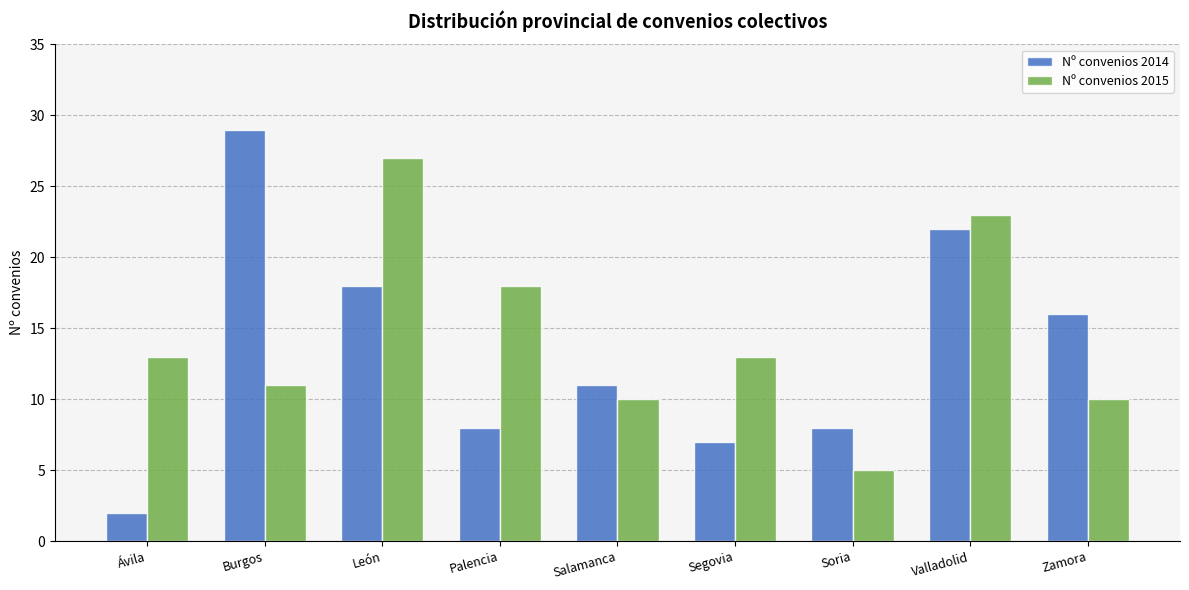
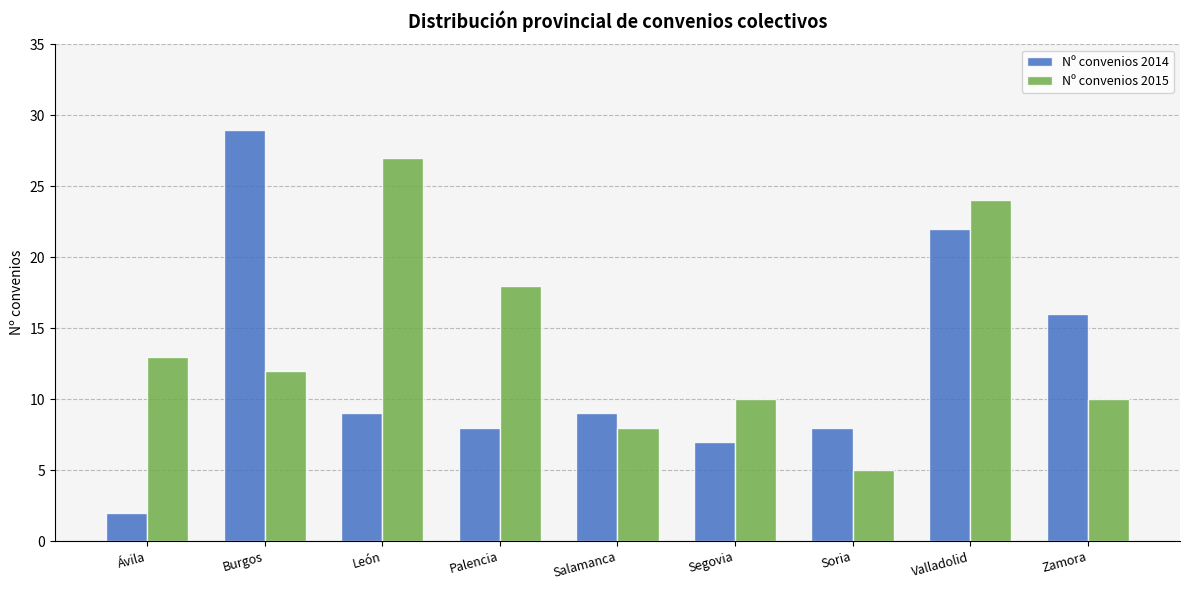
  {
    "Nº convenios 2014": {
      "Ávila": 2,
      "Burgos": 29,
-     "León": 18,
+     "León": 9,
      "Palencia": 8,
-     "Salamanca": 11,
+     "Salamanca": 9,
      "Segovia": 7,
      "Soria": 8,
      "Valladolid": 22,
      "Zamora": 16
    },
    "Nº convenios 2015": {
      "Ávila": 13,
-     "Burgos": 11,
+     "Burgos": 12,
      "León": 27,
      "Palencia": 18,
-     "Salamanca": 10,
-     "Segovia": 13,
+     "Salamanca": 8,
+     "Segovia": 10,
      "Soria": 5,
-     "Valladolid": 23,
+     "Valladolid": 24,
      "Zamora": 10
    }
  }
